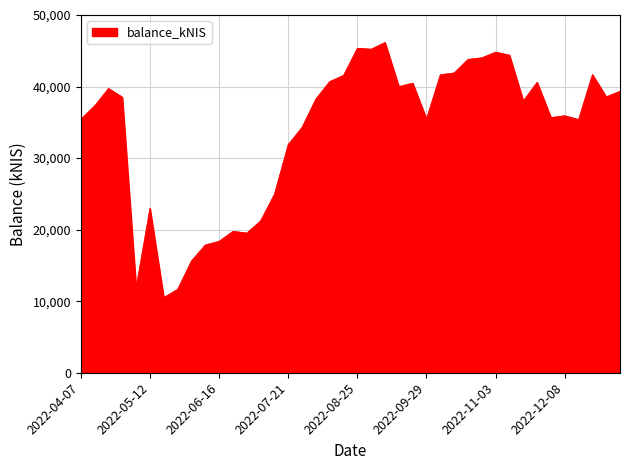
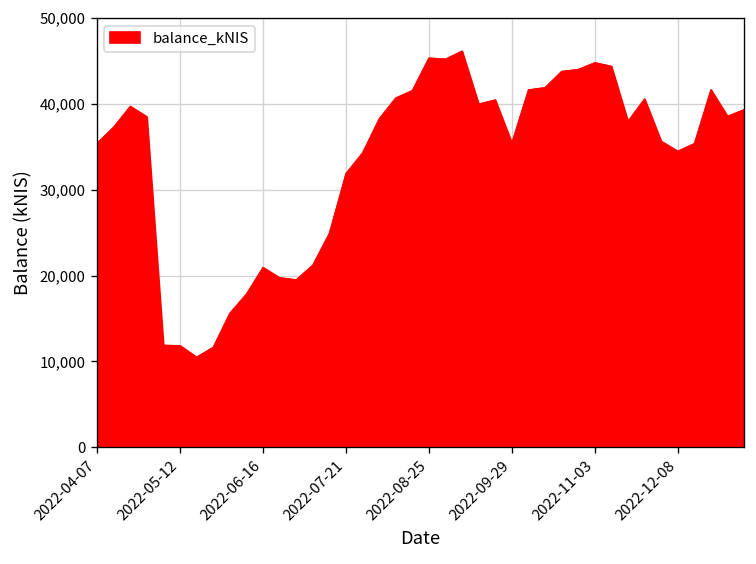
  {
    "2022-04-07": "35,000",
-   "2022-05-12": "23,000",
-   "2022-06-16": "18,000",
+   "2022-05-12": "12,000",
+   "2022-06-16": "21,000",
    "2022-07-21": "32,000",
    "2022-08-25": "45,000",
    "2022-09-29": "35,000",
    "2022-11-03": "45,000",
-   "2022-12-08": "36,000"
+   "2022-12-08": "35,000"
  }
